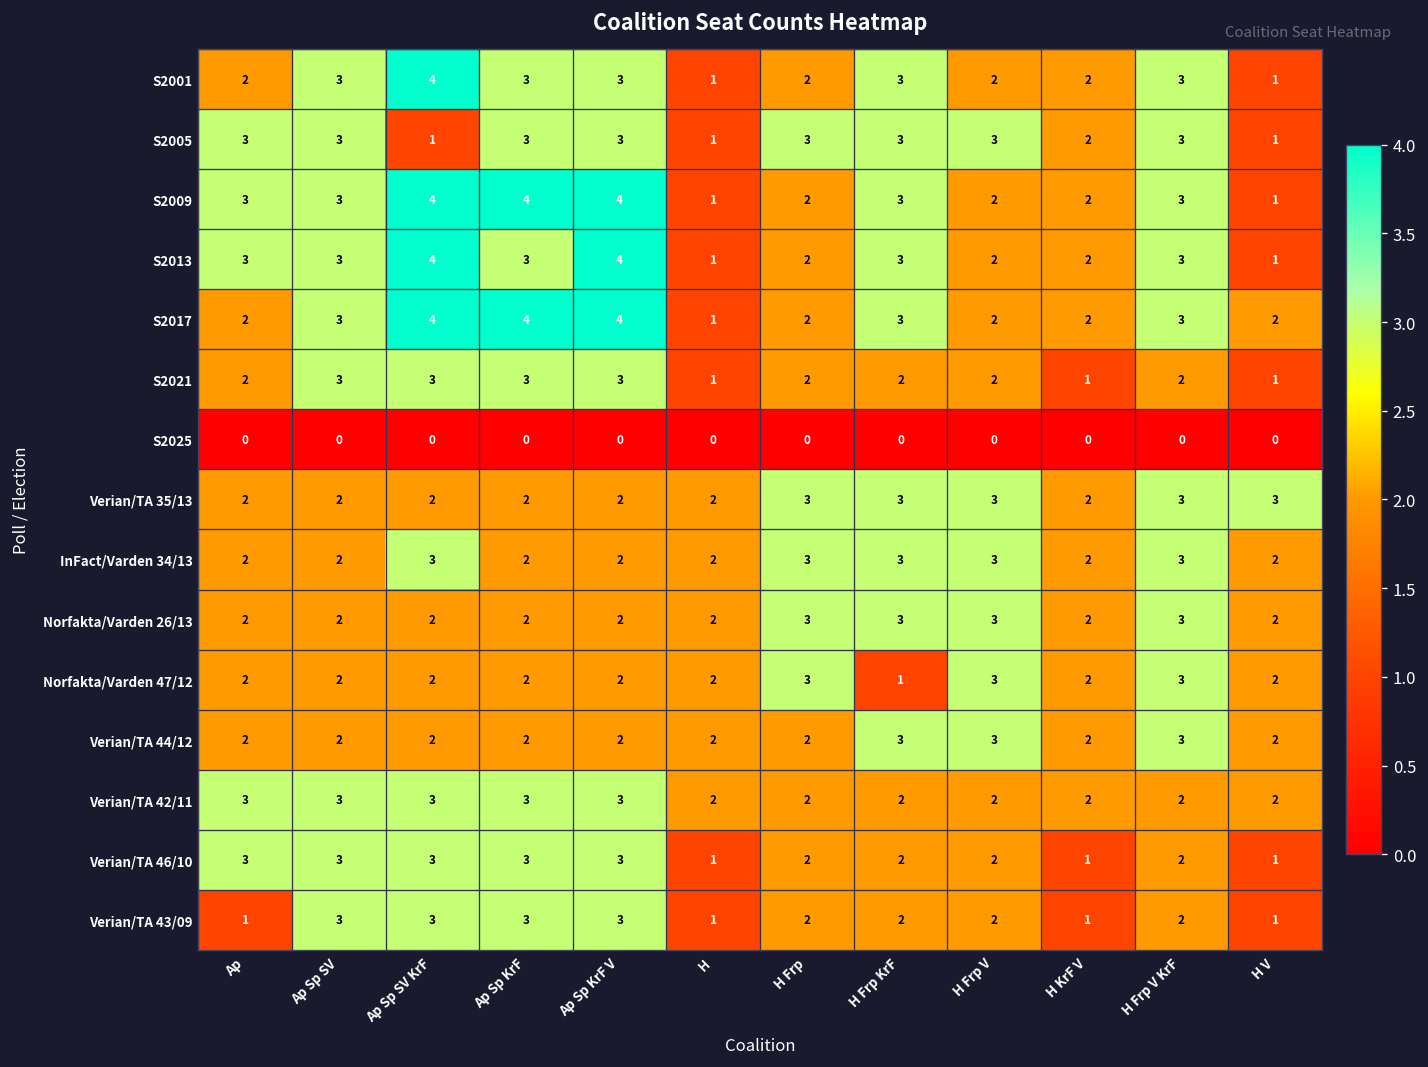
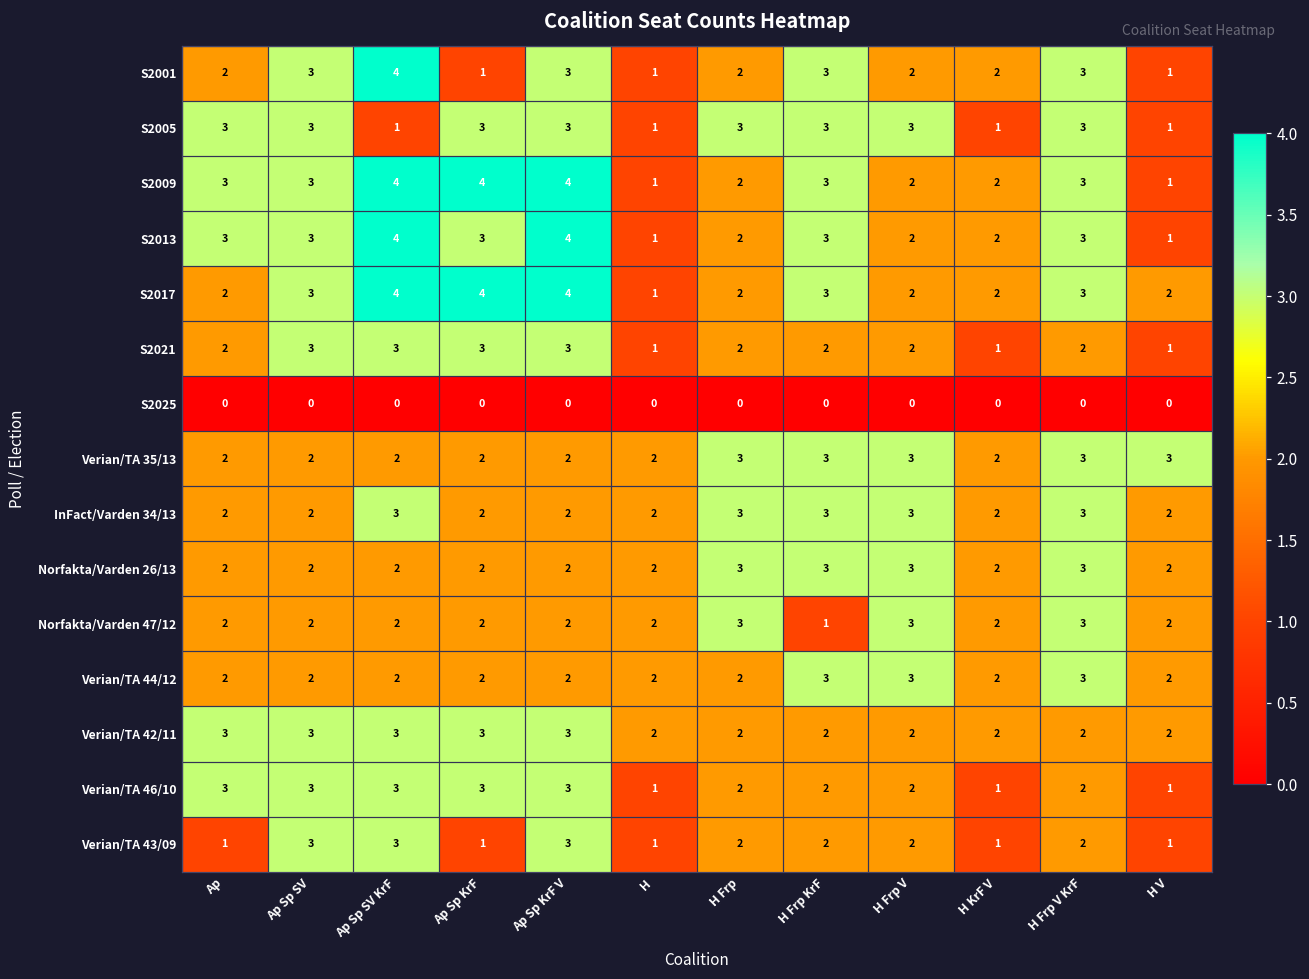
  {
    "S2001": {
      "Ap": 2,
      "Ap Sp SV": 3,
      "Ap Sp SV KrF": 4,
-     "Ap Sp KrF": 3,
+     "Ap Sp KrF": 1,
      "Ap Sp KrF V": 3,
      "H": 1,
      "H Frp": 2,
      "H Frp KrF": 3,
      "H Frp V": 2,
      "H KrF V": 2,
      "H Frp V KrF": 3,
      "H V": 1
    },
    "S2005": {
      "Ap": 3,
      "Ap Sp SV": 3,
      "Ap Sp SV KrF": 1,
      "Ap Sp KrF": 3,
      "Ap Sp KrF V": 3,
      "H": 1,
      "H Frp": 3,
      "H Frp KrF": 3,
      "H Frp V": 3,
-     "H KrF V": 2,
+     "H KrF V": 1,
      "H Frp V KrF": 3,
      "H V": 1
    },
    "S2009": {
      "Ap": 3,
      "Ap Sp SV": 3,
      "Ap Sp SV KrF": 4,
      "Ap Sp KrF": 4,
      "Ap Sp KrF V": 4,
      "H": 1,
      "H Frp": 2,
      "H Frp KrF": 3,
      "H Frp V": 2,
      "H KrF V": 2,
      "H Frp V KrF": 3,
      "H V": 1
    },
    "S2013": {
      "Ap": 3,
      "Ap Sp SV": 3,
      "Ap Sp SV KrF": 4,
      "Ap Sp KrF": 3,
      "Ap Sp KrF V": 4,
      "H": 1,
      "H Frp": 2,
      "H Frp KrF": 3,
      "H Frp V": 2,
      "H KrF V": 2,
      "H Frp V KrF": 3,
      "H V": 1
    },
    "S2017": {
      "Ap": 2,
      "Ap Sp SV": 3,
      "Ap Sp SV KrF": 4,
      "Ap Sp KrF": 4,
      "Ap Sp KrF V": 4,
      "H": 1,
      "H Frp": 2,
      "H Frp KrF": 3,
      "H Frp V": 2,
      "H KrF V": 2,
      "H Frp V KrF": 3,
      "H V": 2
    },
    "S2021": {
      "Ap": 2,
      "Ap Sp SV": 3,
      "Ap Sp SV KrF": 3,
      "Ap Sp KrF": 3,
      "Ap Sp KrF V": 3,
      "H": 1,
      "H Frp": 2,
      "H Frp KrF": 2,
      "H Frp V": 2,
      "H KrF V": 1,
      "H Frp V KrF": 2,
      "H V": 1
    },
    "S2025": {
      "Ap": 0,
      "Ap Sp SV": 0,
      "Ap Sp SV KrF": 0,
      "Ap Sp KrF": 0,
      "Ap Sp KrF V": 0,
      "H": 0,
      "H Frp": 0,
      "H Frp KrF": 0,
      "H Frp V": 0,
      "H KrF V": 0,
      "H Frp V KrF": 0,
      "H V": 0
    },
    "Verian/TA 35/13": {
      "Ap": 2,
      "Ap Sp SV": 2,
      "Ap Sp SV KrF": 2,
      "Ap Sp KrF": 2,
      "Ap Sp KrF V": 2,
      "H": 2,
      "H Frp": 3,
      "H Frp KrF": 3,
      "H Frp V": 3,
      "H KrF V": 2,
      "H Frp V KrF": 3,
      "H V": 3
    },
    "InFact/Varden 34/13": {
      "Ap": 2,
      "Ap Sp SV": 2,
      "Ap Sp SV KrF": 3,
      "Ap Sp KrF": 2,
      "Ap Sp KrF V": 2,
      "H": 2,
      "H Frp": 3,
      "H Frp KrF": 3,
      "H Frp V": 3,
      "H KrF V": 2,
      "H Frp V KrF": 3,
      "H V": 2
    },
    "Norfakta/Varden 26/13": {
      "Ap": 2,
      "Ap Sp SV": 2,
      "Ap Sp SV KrF": 2,
      "Ap Sp KrF": 2,
      "Ap Sp KrF V": 2,
      "H": 2,
      "H Frp": 3,
      "H Frp KrF": 3,
      "H Frp V": 3,
      "H KrF V": 2,
      "H Frp V KrF": 3,
      "H V": 2
    },
    "Norfakta/Varden 47/12": {
      "Ap": 2,
      "Ap Sp SV": 2,
      "Ap Sp SV KrF": 2,
      "Ap Sp KrF": 2,
      "Ap Sp KrF V": 2,
      "H": 2,
      "H Frp": 3,
      "H Frp KrF": 1,
      "H Frp V": 3,
      "H KrF V": 2,
      "H Frp V KrF": 3,
      "H V": 2
    },
    "Verian/TA 44/12": {
      "Ap": 2,
      "Ap Sp SV": 2,
      "Ap Sp SV KrF": 2,
      "Ap Sp KrF": 2,
      "Ap Sp KrF V": 2,
      "H": 2,
      "H Frp": 2,
      "H Frp KrF": 3,
      "H Frp V": 3,
      "H KrF V": 2,
      "H Frp V KrF": 3,
      "H V": 2
    },
    "Verian/TA 42/11": {
      "Ap": 3,
      "Ap Sp SV": 3,
      "Ap Sp SV KrF": 3,
      "Ap Sp KrF": 3,
      "Ap Sp KrF V": 3,
      "H": 2,
      "H Frp": 2,
      "H Frp KrF": 2,
      "H Frp V": 2,
      "H KrF V": 2,
      "H Frp V KrF": 2,
      "H V": 2
    },
    "Verian/TA 46/10": {
      "Ap": 3,
      "Ap Sp SV": 3,
      "Ap Sp SV KrF": 3,
      "Ap Sp KrF": 3,
      "Ap Sp KrF V": 3,
      "H": 1,
      "H Frp": 2,
      "H Frp KrF": 2,
      "H Frp V": 2,
      "H KrF V": 1,
      "H Frp V KrF": 2,
      "H V": 1
    },
    "Verian/TA 43/09": {
      "Ap": 1,
      "Ap Sp SV": 3,
      "Ap Sp SV KrF": 3,
-     "Ap Sp KrF": 3,
+     "Ap Sp KrF": 1,
      "Ap Sp KrF V": 3,
      "H": 1,
      "H Frp": 2,
      "H Frp KrF": 2,
      "H Frp V": 2,
      "H KrF V": 1,
      "H Frp V KrF": 2,
      "H V": 1
    }
  }
